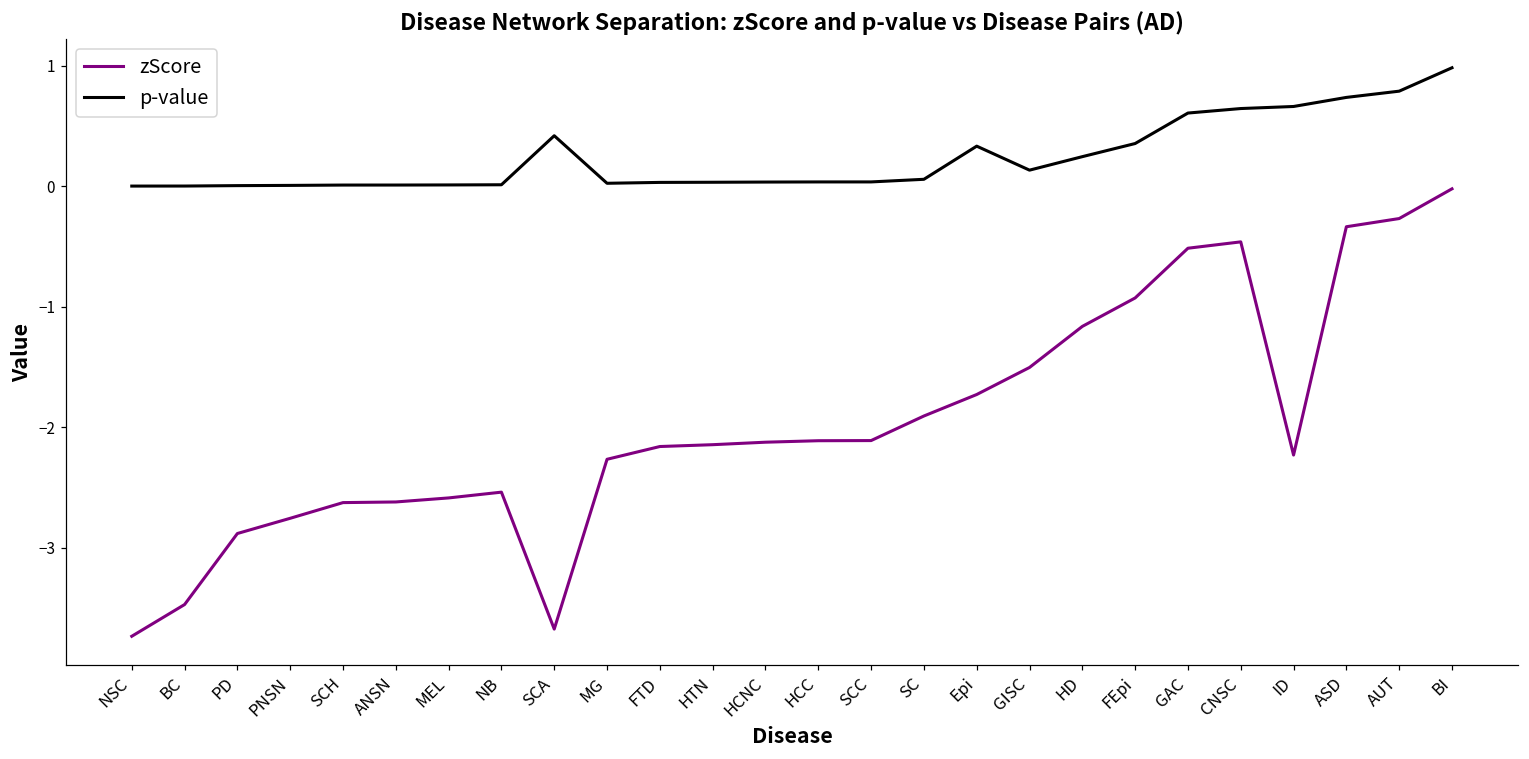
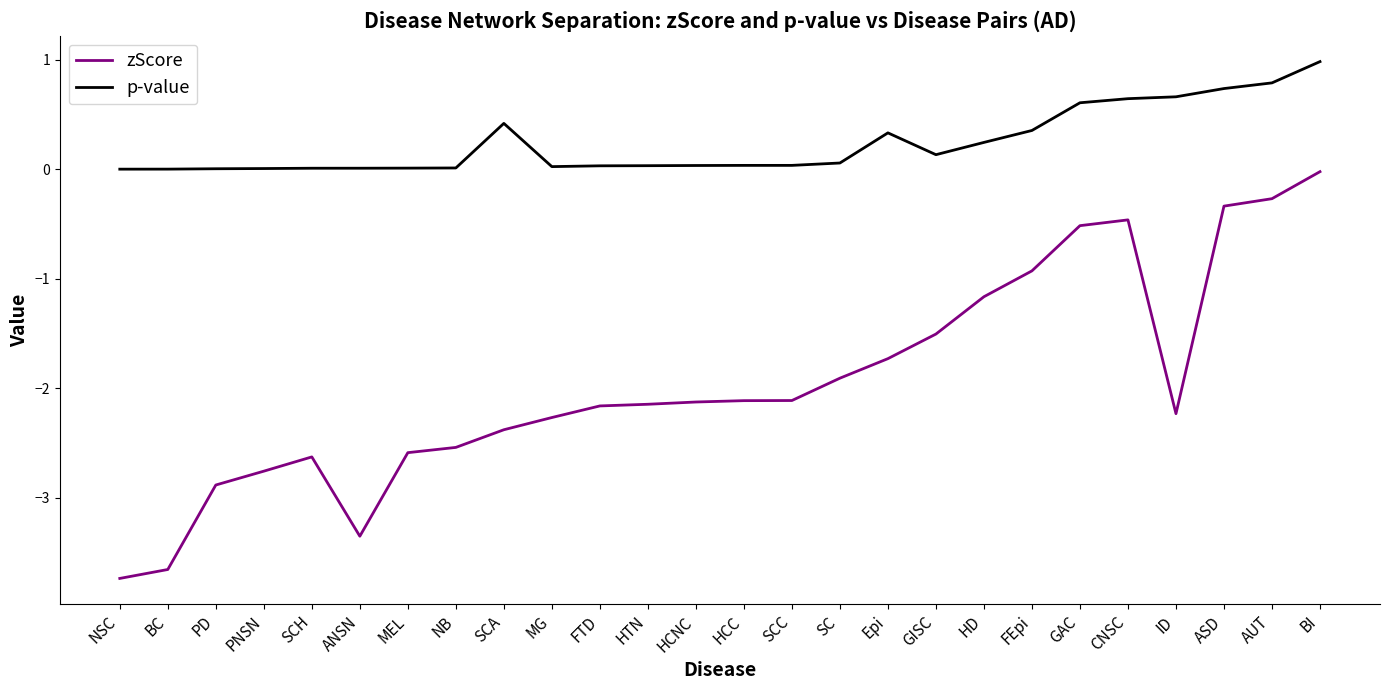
  {
    "zScore": {
      "NSC": -3.74,
-     "BC": -3.47,
+     "BC": -3.65,
      "PD": -2.88,
      "PNSN": -2.76,
      "SCH": -2.63,
-     "ANSN": -2.62,
+     "ANSN": -3.35,
      "MEL": -2.59,
      "NB": -2.54,
-     "SCA": -3.68,
+     "SCA": -2.38,
      "MG": -2.27,
      "FTD": -2.16,
      "HTN": -2.15,
      "HCNC": -2.13,
      "HCC": -2.11,
      "SCC": -2.11,
      "SC": -1.91,
      "Epi": -1.73,
      "GISC": -1.50,
      "HD": -1.16,
      "FEpi": -0.93,
      "GAC": -0.52,
      "CNSC": -0.46,
      "ID": -2.23,
      "ASD": -0.34,
      "AUT": -0.27,
      "BI": -0.02
    },
    "p-value": {
      "NSC": 0.00,
      "BC": 0.00,
      "PD": 0.00,
      "PNSN": 0.01,
      "SCH": 0.01,
      "ANSN": 0.01,
      "MEL": 0.01,
      "NB": 0.01,
      "SCA": 0.42,
      "MG": 0.02,
      "FTD": 0.03,
      "HTN": 0.03,
      "HCNC": 0.03,
      "HCC": 0.03,
      "SCC": 0.03,
      "SC": 0.06,
      "Epi": 0.33,
      "GISC": 0.13,
      "HD": 0.24,
      "FEpi": 0.35,
      "GAC": 0.61,
      "CNSC": 0.64,
      "ID": 0.66,
      "ASD": 0.74,
      "AUT": 0.79,
      "BI": 0.98
    }
  }
